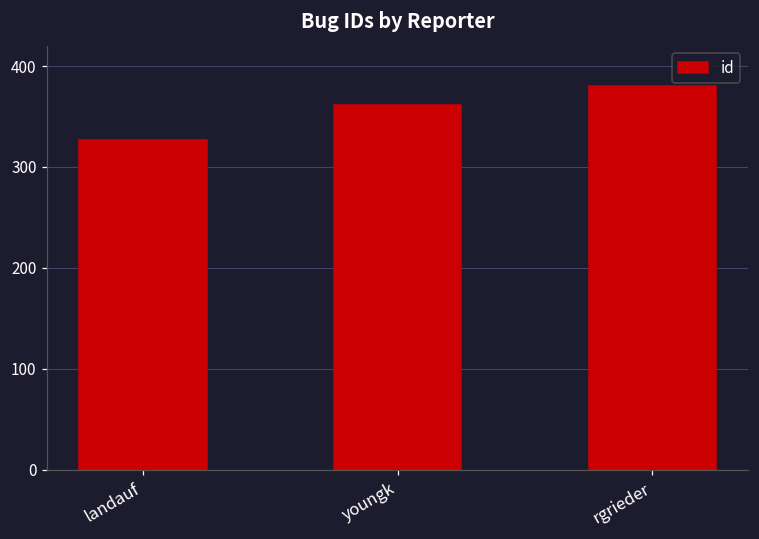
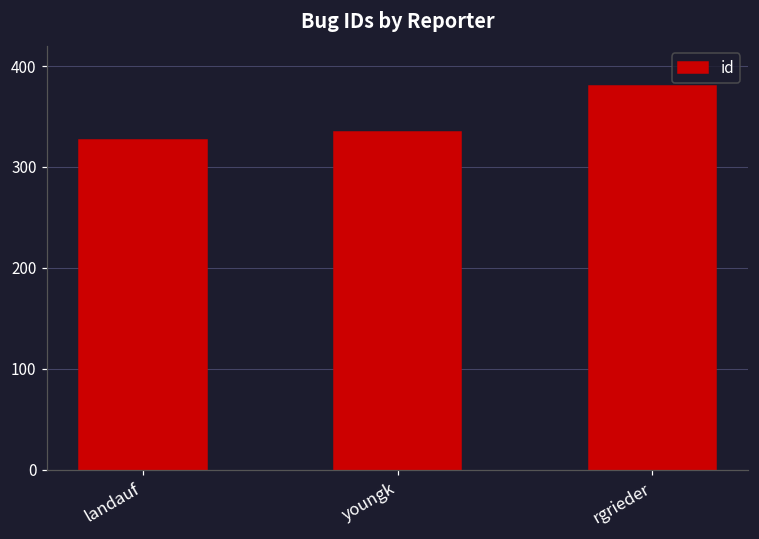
  {
    "landauf": 330,
-   "youngk": 360,
+   "youngk": 340,
    "rgrieder": 380
  }
